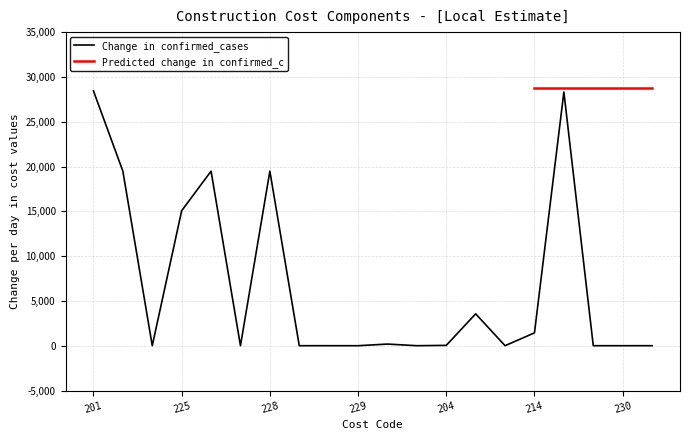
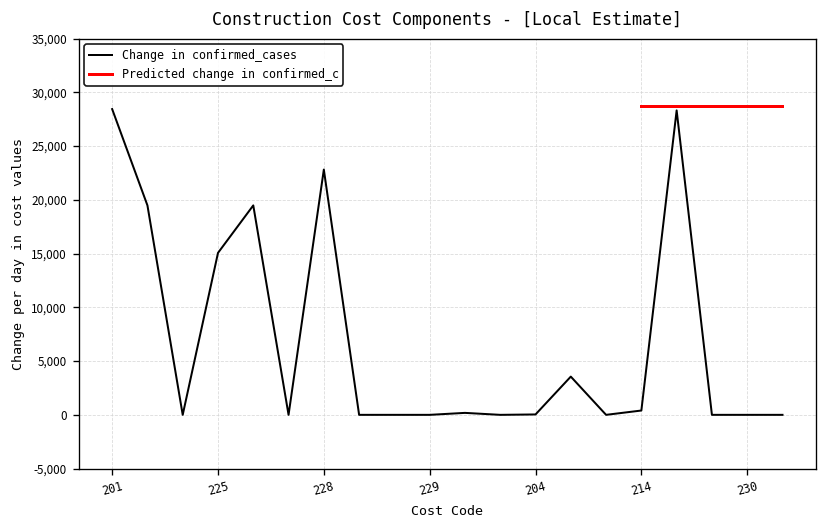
  {
    "Change in confirmed_cases": {
      "201": "28,000",
      "225": "15,000",
-     "228": "19,000",
+     "228": "23,000",
      "229": "0",
      "204": "0",
-     "214": "1,000",
+     "214": "0",
      "230": "0"
    },
    "Predicted change in confirmed_c": {
      "214": "29,000",
      "230": "29,000"
    }
  }
